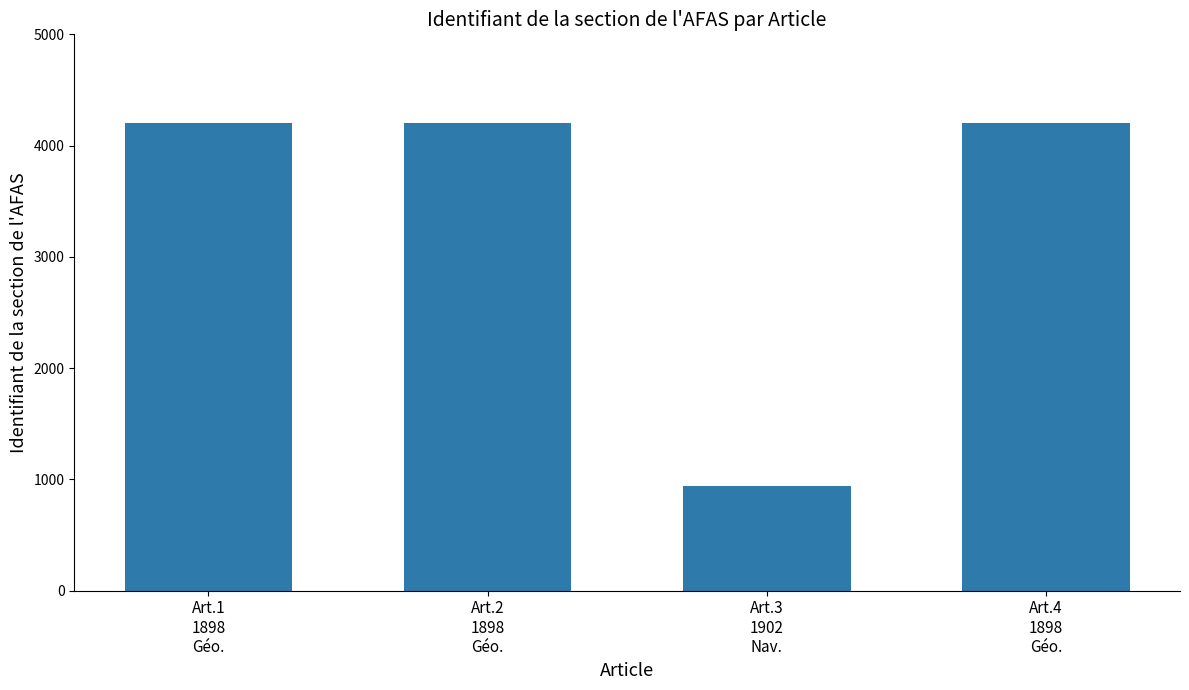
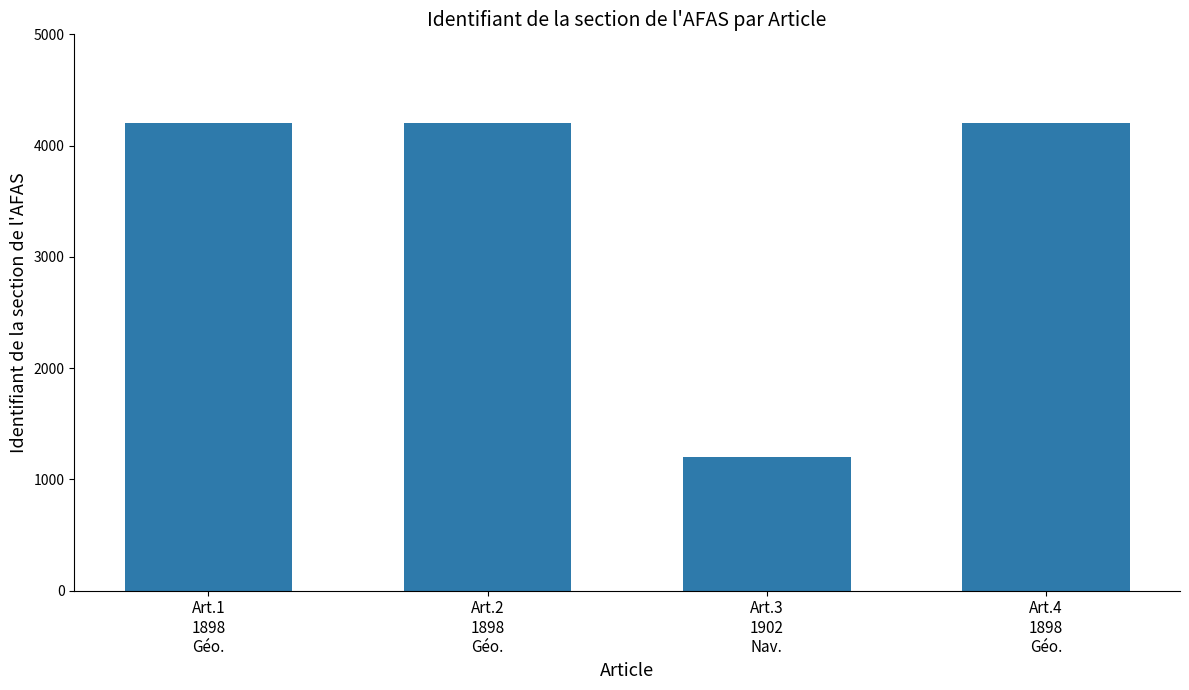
  {
    "Art.1 1898 Géo.": 4200,
    "Art.2 1898 Géo.": 4200,
-   "Art.3 1902 Nav.": 940,
+   "Art.3 1902 Nav.": 1200,
    "Art.4 1898 Géo.": 4200
  }
